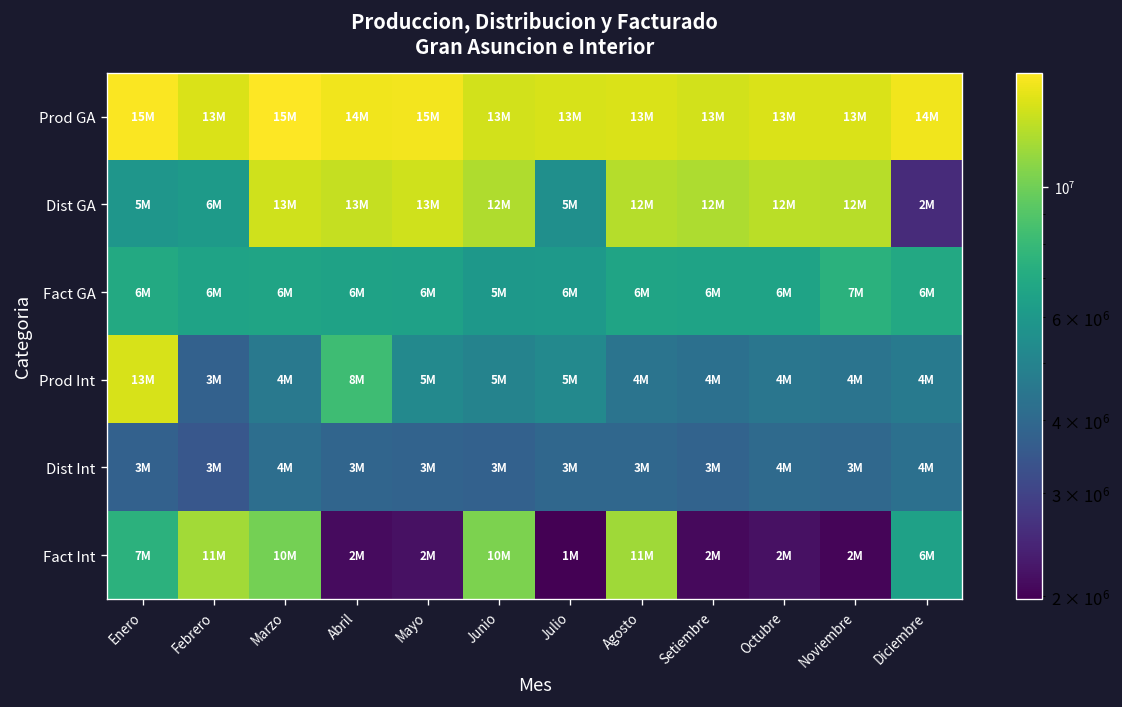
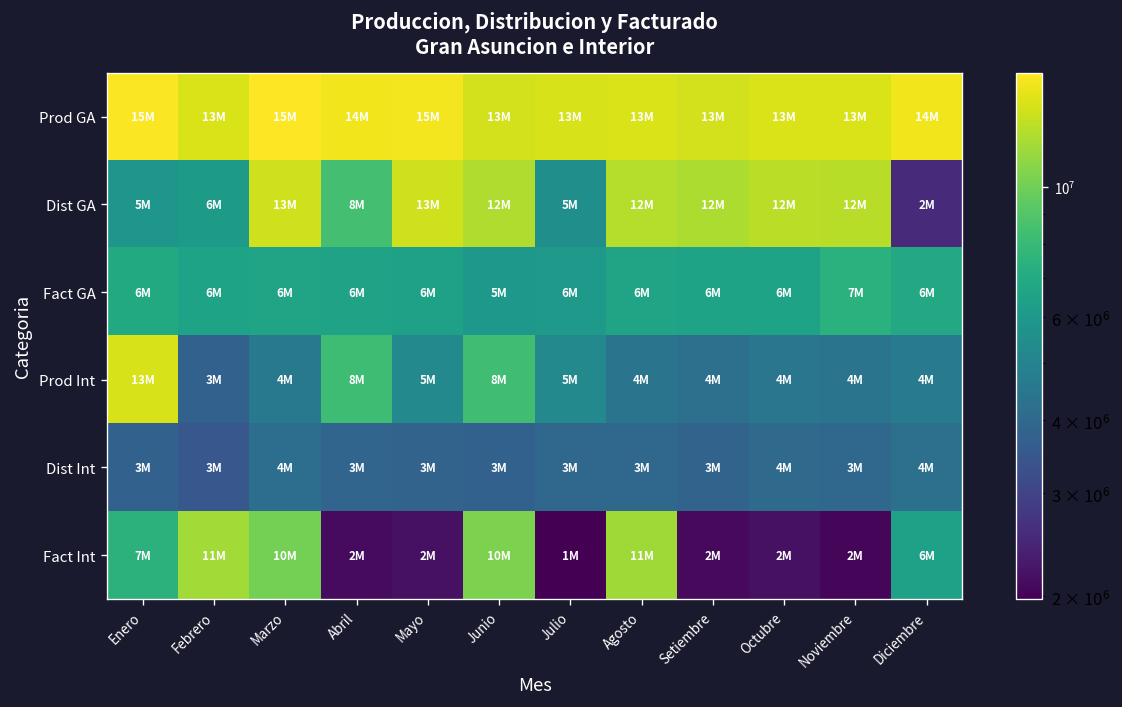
  {
    "Prod GA": {
      "Enero": "15M",
      "Febrero": "13M",
      "Marzo": "15M",
      "Abril": "14M",
      "Mayo": "15M",
      "Junio": "13M",
      "Julio": "13M",
      "Agosto": "13M",
      "Setiembre": "13M",
      "Octubre": "13M",
      "Noviembre": "13M",
      "Diciembre": "14M"
    },
    "Dist GA": {
      "Enero": "5M",
      "Febrero": "6M",
      "Marzo": "13M",
-     "Abril": "13M",
+     "Abril": "8M",
      "Mayo": "13M",
      "Junio": "12M",
      "Julio": "5M",
      "Agosto": "12M",
      "Setiembre": "12M",
      "Octubre": "12M",
      "Noviembre": "12M",
      "Diciembre": "2M"
    },
    "Fact GA": {
      "Enero": "6M",
      "Febrero": "6M",
      "Marzo": "6M",
      "Abril": "6M",
      "Mayo": "6M",
      "Junio": "5M",
      "Julio": "6M",
      "Agosto": "6M",
      "Setiembre": "6M",
      "Octubre": "6M",
      "Noviembre": "7M",
      "Diciembre": "6M"
    },
    "Prod Int": {
      "Enero": "13M",
      "Febrero": "3M",
      "Marzo": "4M",
      "Abril": "8M",
      "Mayo": "5M",
-     "Junio": "5M",
+     "Junio": "8M",
      "Julio": "5M",
      "Agosto": "4M",
      "Setiembre": "4M",
      "Octubre": "4M",
      "Noviembre": "4M",
      "Diciembre": "4M"
    },
    "Dist Int": {
      "Enero": "3M",
      "Febrero": "3M",
      "Marzo": "4M",
      "Abril": "3M",
      "Mayo": "3M",
      "Junio": "3M",
      "Julio": "3M",
      "Agosto": "3M",
      "Setiembre": "3M",
      "Octubre": "4M",
      "Noviembre": "3M",
      "Diciembre": "4M"
    },
    "Fact Int": {
      "Enero": "7M",
      "Febrero": "11M",
      "Marzo": "10M",
      "Abril": "2M",
      "Mayo": "2M",
      "Junio": "10M",
      "Julio": "1M",
      "Agosto": "11M",
      "Setiembre": "2M",
      "Octubre": "2M",
      "Noviembre": "2M",
      "Diciembre": "6M"
    }
  }
